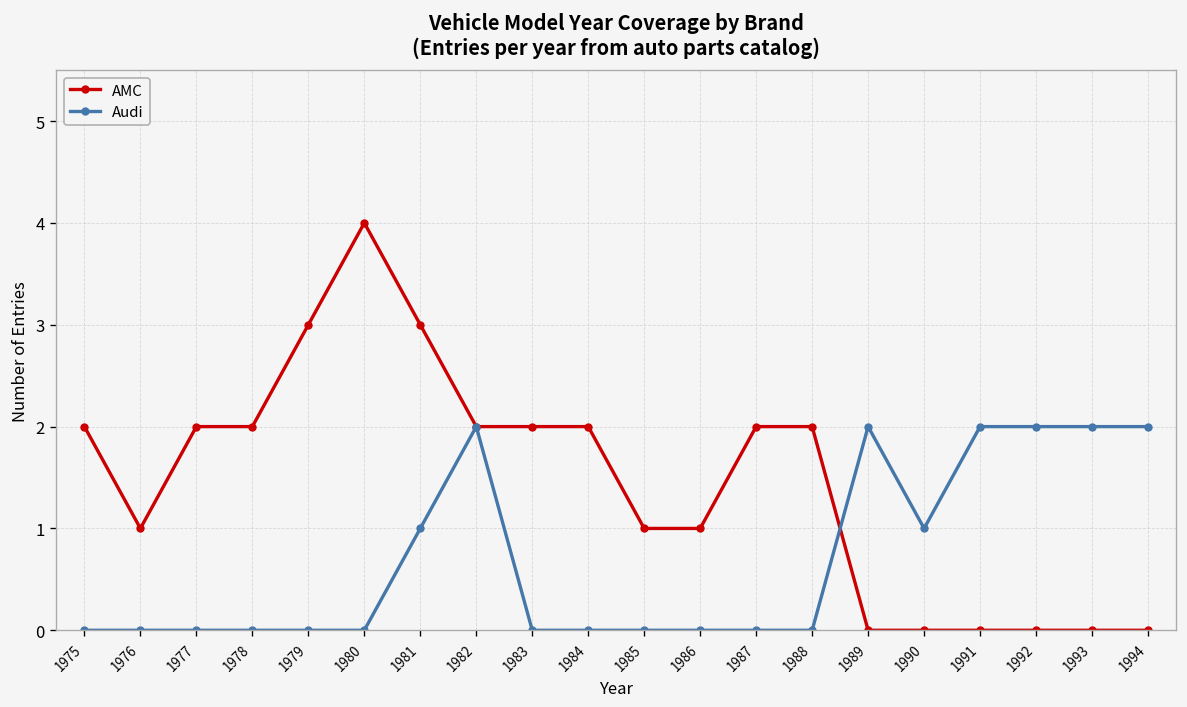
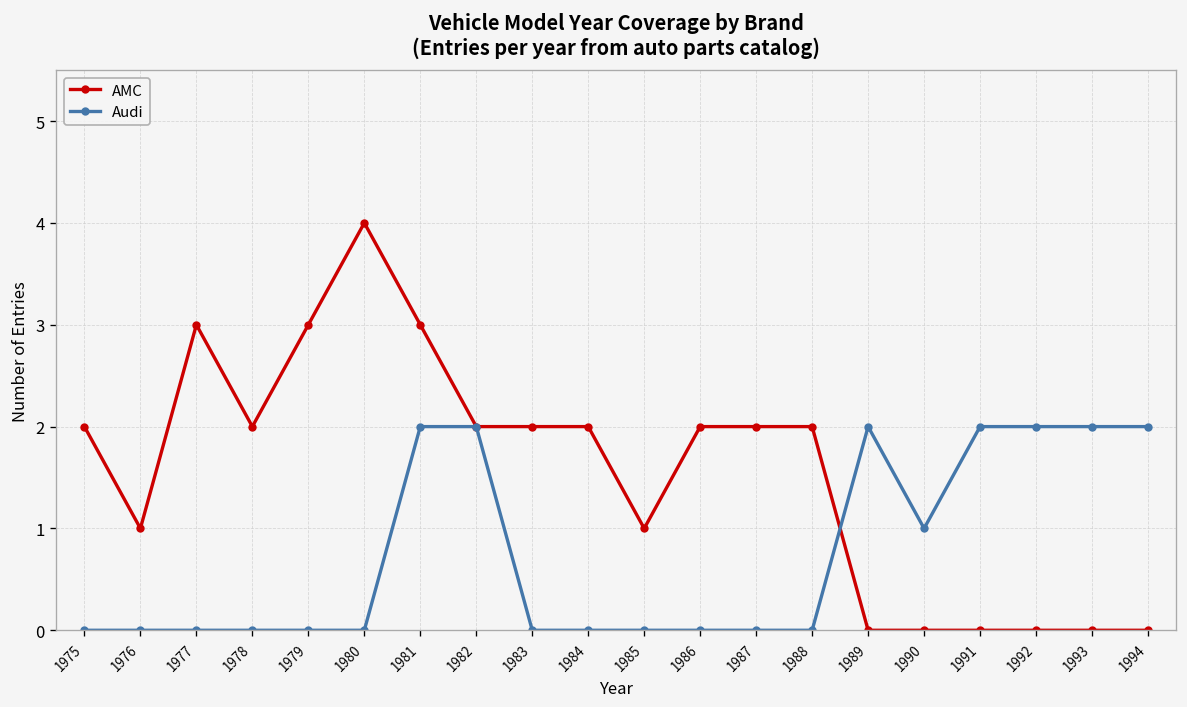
  {
    "AMC": {
      "1975": 2,
      "1976": 1,
-     "1977": 2,
+     "1977": 3,
      "1978": 2,
      "1979": 3,
      "1980": 4,
      "1981": 3,
      "1983": 2,
      "1984": 2,
      "1985": 1,
-     "1986": 1,
+     "1986": 2,
      "1987": 2,
      "1988": 2,
      "1989": 0,
      "1990": 0,
      "1991": 0,
      "1992": 0,
      "1993": 0,
      "1994": 0
    },
    "Audi": {
      "1975": 0,
      "1976": 0,
      "1977": 0,
      "1978": 0,
      "1979": 0,
      "1980": 0,
-     "1981": 1,
+     "1981": 2,
      "1983": 0,
      "1984": 0,
      "1985": 0,
      "1986": 0,
      "1987": 0,
      "1988": 0,
      "1989": 2,
      "1990": 1,
      "1991": 2,
      "1992": 2,
      "1993": 2,
      "1994": 2
    }
  }
